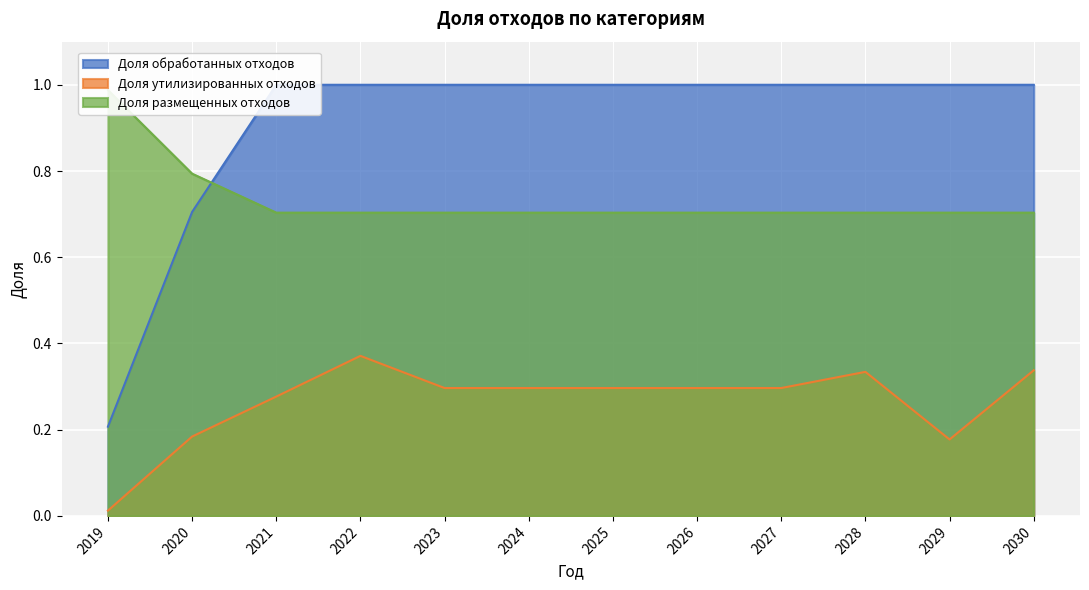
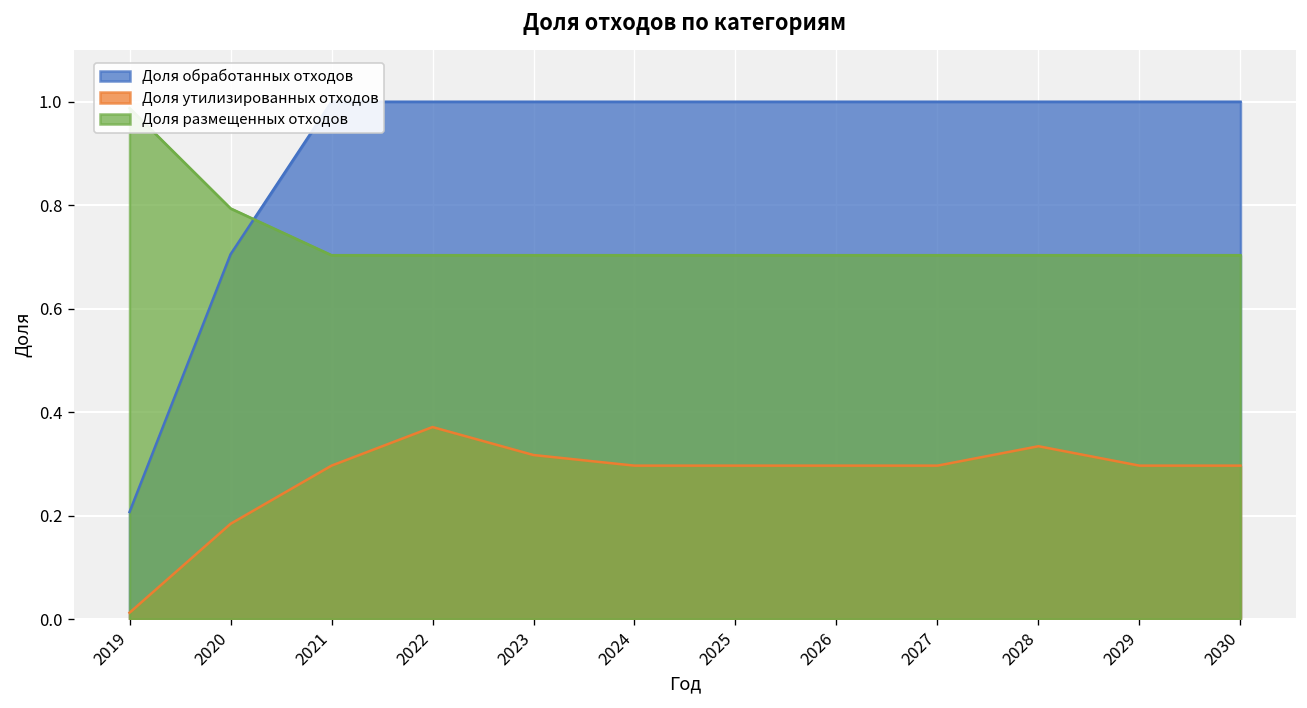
  {
    "Доля обработанных отходов": {
      "2019": 0.21,
      "2020": 0.71,
      "2022": 1.00,
      "2023": 1.00,
      "2024": 1.00,
      "2025": 1.00,
      "2026": 1.00,
      "2027": 1.00,
      "2028": 1.00,
      "2029": 1.00,
      "2030": 1.00
    },
    "Доля утилизированных отходов": {
      "2019": 0.01,
      "2020": 0.18,
-     "2021": 0.28,
+     "2021": 0.30,
      "2022": 0.37,
-     "2023": 0.30,
+     "2023": 0.32,
      "2024": 0.30,
      "2025": 0.30,
      "2026": 0.30,
      "2027": 0.30,
      "2028": 0.33,
-     "2029": 0.18,
-     "2030": 0.34
+     "2029": 0.30,
+     "2030": 0.30
    },
    "Доля размещенных отходов": {
      "2020": 0.79,
      "2021": 0.70,
      "2022": 0.70,
      "2023": 0.70,
      "2024": 0.70,
      "2025": 0.70,
      "2026": 0.70,
      "2027": 0.70,
      "2028": 0.70,
      "2029": 0.70,
      "2030": 0.70
    }
  }
